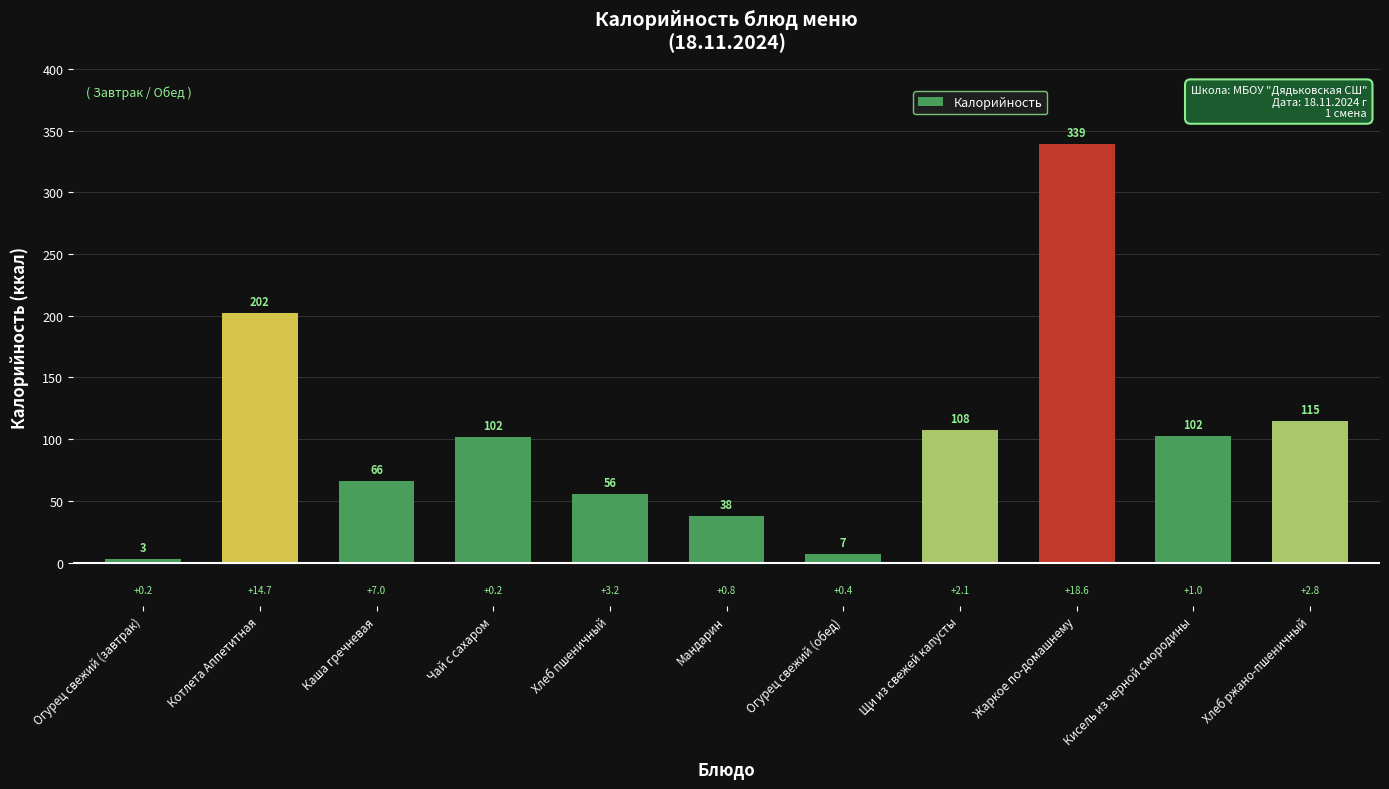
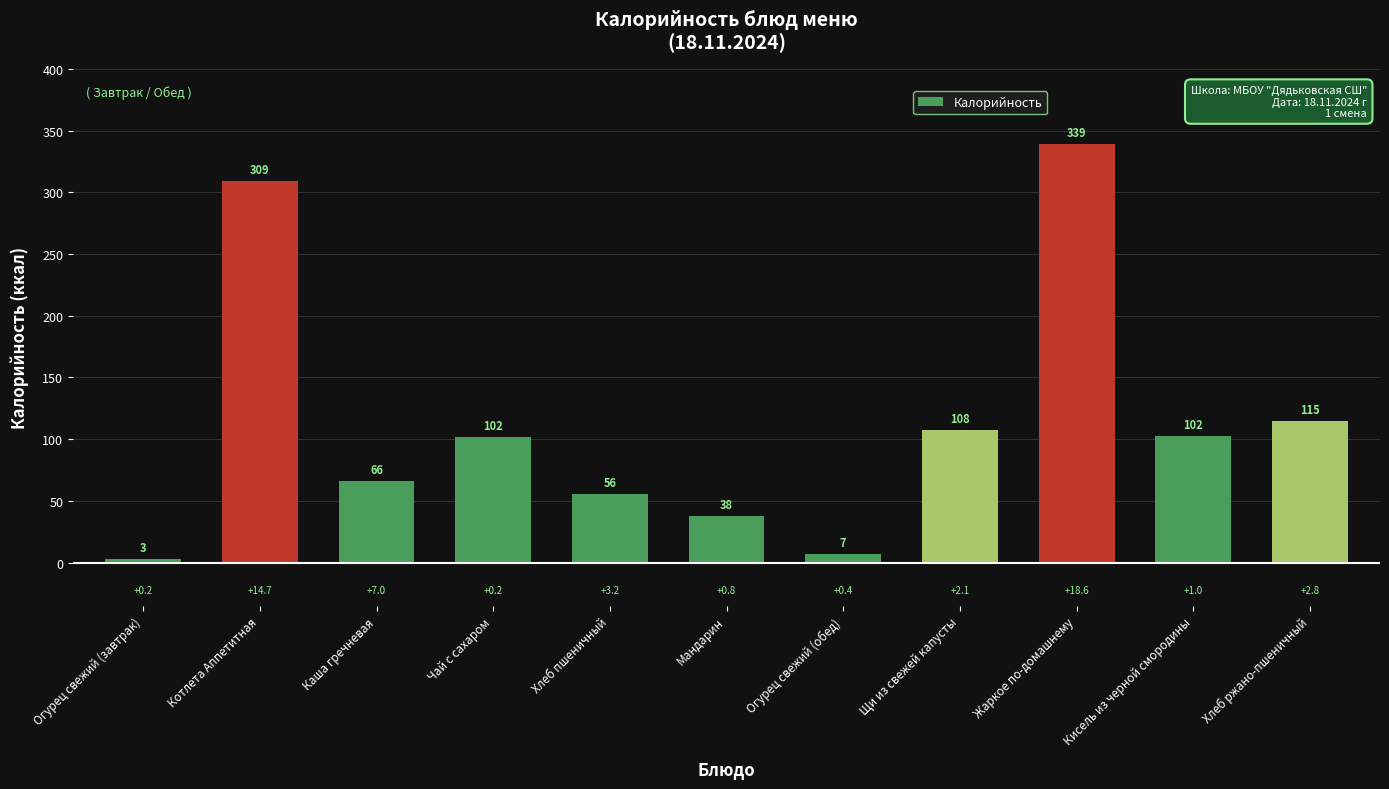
  {
    "Огурец свежий (завтрак)": 3,
-   "Котлета Аппетитная": 202,
+   "Котлета Аппетитная": 309,
    "Каша гречневая": 66,
    "Чай с сахаром": 102,
    "Хлеб пшеничный": 56,
    "Мандарин": 38,
    "Огурец свежий (обед)": 7,
    "Щи из свежей капусты": 108,
    "Жаркое по-домашнему": 339,
    "Кисель из черной смородины": 102,
    "Хлеб ржано-пшеничный": 115
  }
